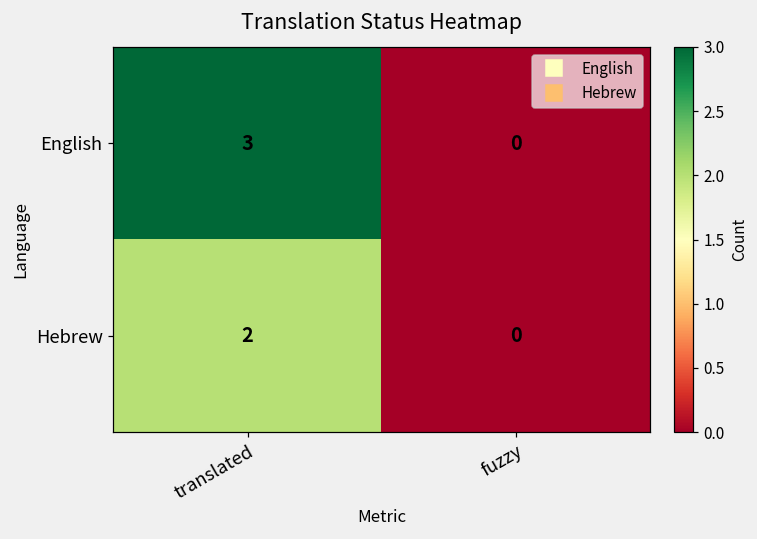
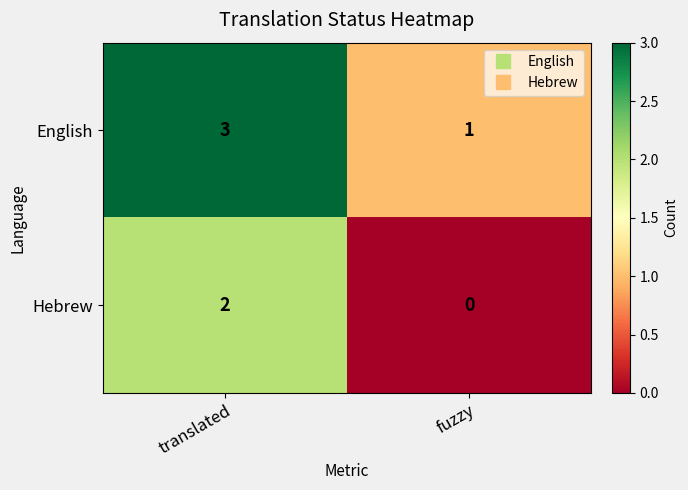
  {
    "English": {
      "translated": 3,
-     "fuzzy": 0
+     "fuzzy": 1
    },
    "Hebrew": {
      "translated": 2,
      "fuzzy": 0
    }
  }
